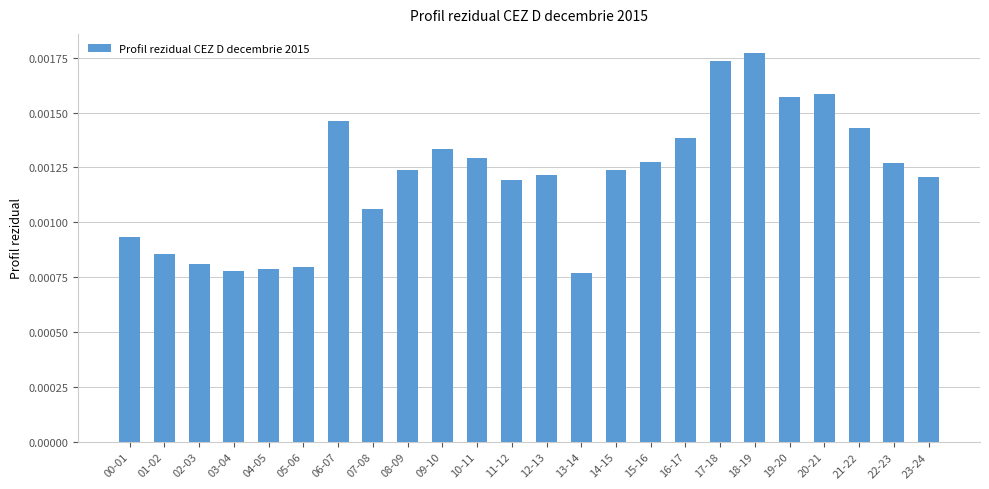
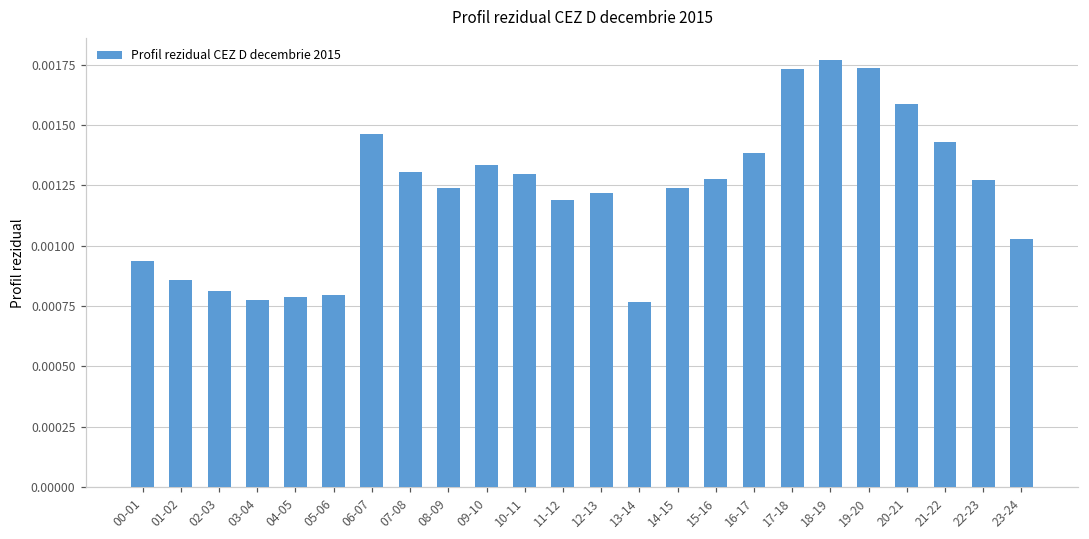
  {
    "00-01": 0.00094,
    "01-02": 0.00086,
    "02-03": 0.00081,
    "03-04": 0.00078,
    "04-05": 0.00079,
    "05-06": 0.00079,
    "06-07": 0.00146,
-   "07-08": 0.00106,
+   "07-08": 0.00131,
    "08-09": 0.00124,
    "09-10": 0.00133,
    "10-11": 0.00129,
    "11-12": 0.00119,
    "12-13": 0.00122,
    "13-14": 0.00077,
    "14-15": 0.00124,
    "15-16": 0.00127,
    "16-17": 0.00138,
    "17-18": 0.00173,
    "18-19": 0.00177,
-   "19-20": 0.00157,
+   "19-20": 0.00174,
    "20-21": 0.00159,
    "21-22": 0.00143,
    "22-23": 0.00127,
-   "23-24": 0.00121
+   "23-24": 0.00103
  }
